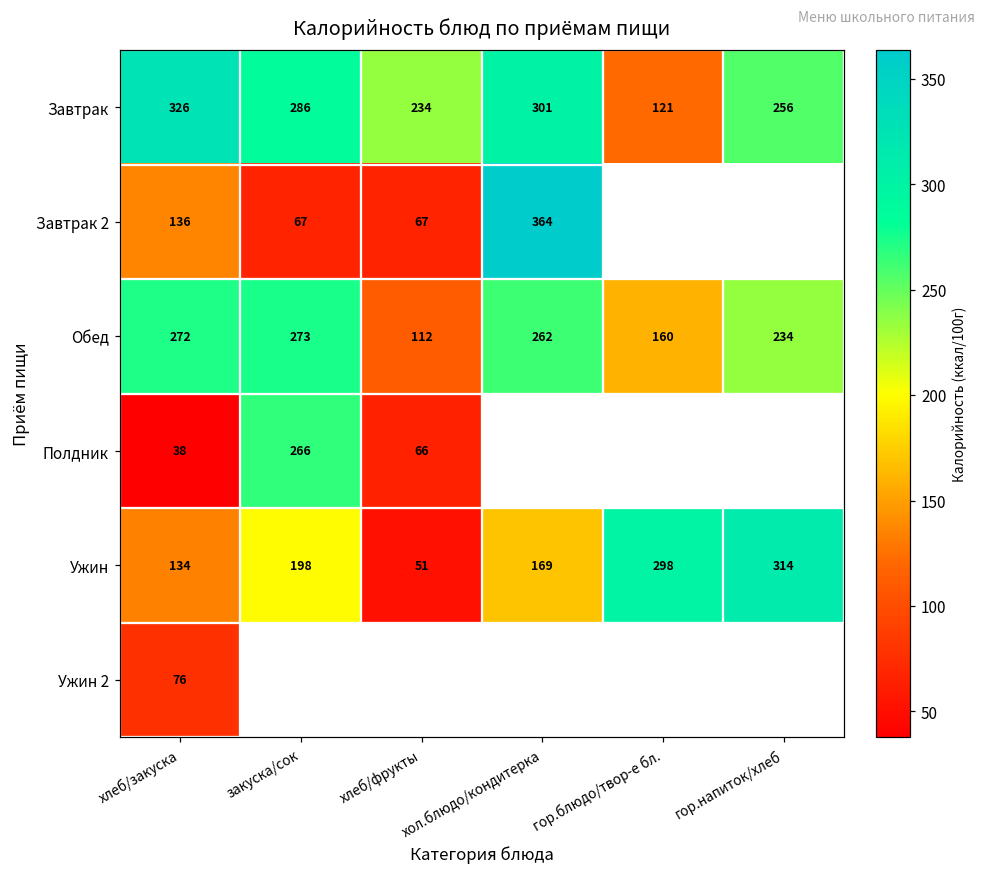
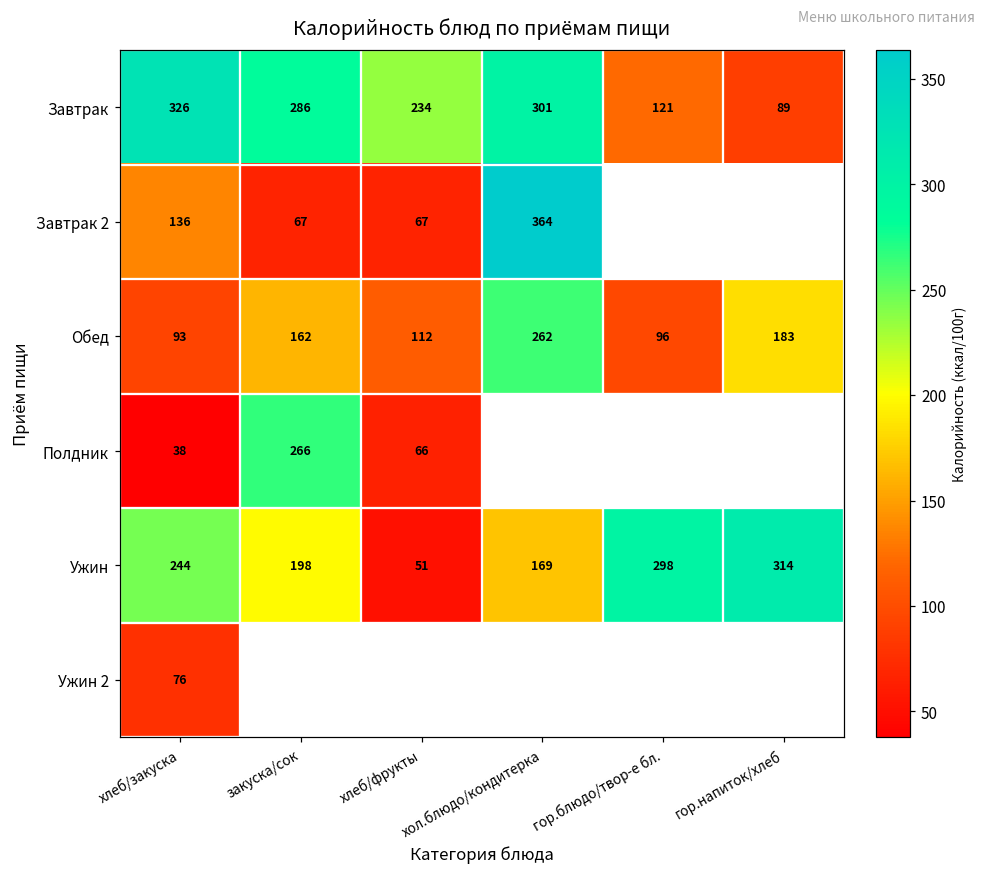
  {
    "Завтрак": {
      "хлеб/закуска": 326,
      "закуска/сок": 286,
      "хлеб/фрукты": 234,
      "хол.блюдо/кондитерка": 301,
      "гор.блюдо/твор-е бл.": 121,
-     "гор.напиток/хлеб": 256
+     "гор.напиток/хлеб": 89
    },
    "Завтрак 2": {
      "хлеб/закуска": 136,
      "закуска/сок": 67,
      "хлеб/фрукты": 67,
      "хол.блюдо/кондитерка": 364
    },
    "Обед": {
-     "хлеб/закуска": 272,
-     "закуска/сок": 273,
+     "хлеб/закуска": 93,
+     "закуска/сок": 162,
      "хлеб/фрукты": 112,
      "хол.блюдо/кондитерка": 262,
-     "гор.блюдо/твор-е бл.": 160,
-     "гор.напиток/хлеб": 234
+     "гор.блюдо/твор-е бл.": 96,
+     "гор.напиток/хлеб": 183
    },
    "Полдник": {
      "хлеб/закуска": 38,
      "закуска/сок": 266,
      "хлеб/фрукты": 66
    },
    "Ужин": {
-     "хлеб/закуска": 134,
+     "хлеб/закуска": 244,
      "закуска/сок": 198,
      "хлеб/фрукты": 51,
      "хол.блюдо/кондитерка": 169,
      "гор.блюдо/твор-е бл.": 298,
      "гор.напиток/хлеб": 314
    },
    "Ужин 2": {
      "хлеб/закуска": 76
    }
  }
